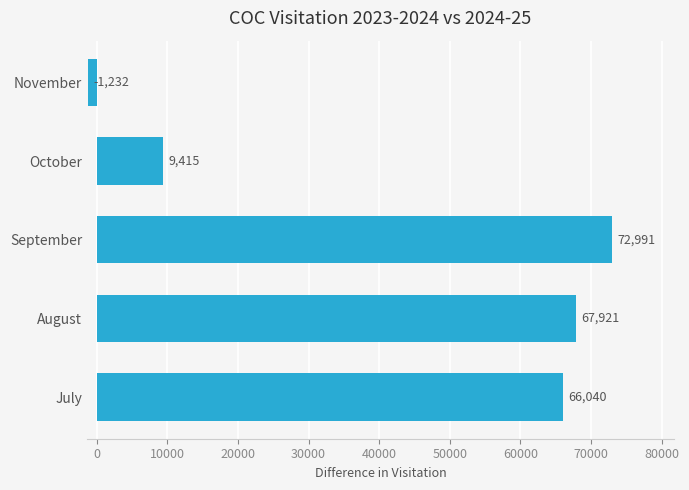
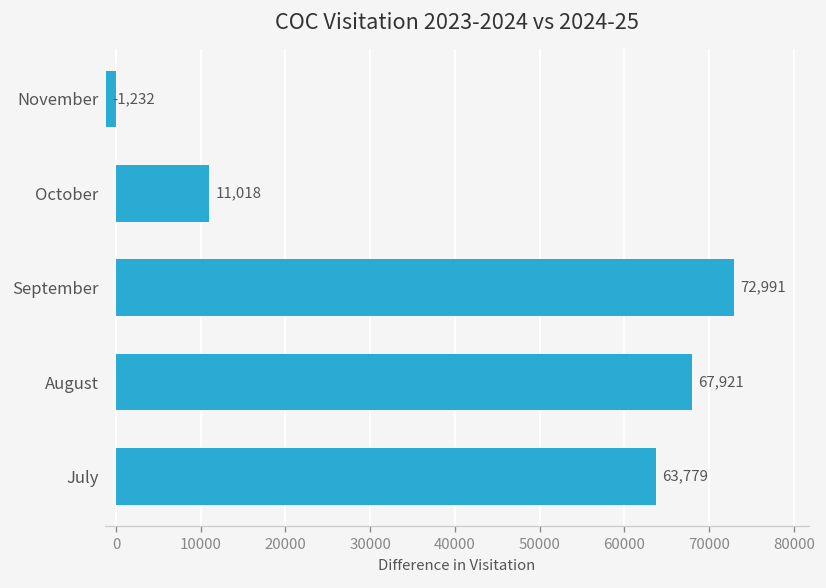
  {
    "November": "-1,232",
-   "October": "9,415",
+   "October": "11,018",
    "September": "72,991",
    "August": "67,921",
-   "July": "66,040"
+   "July": "63,779"
  }
